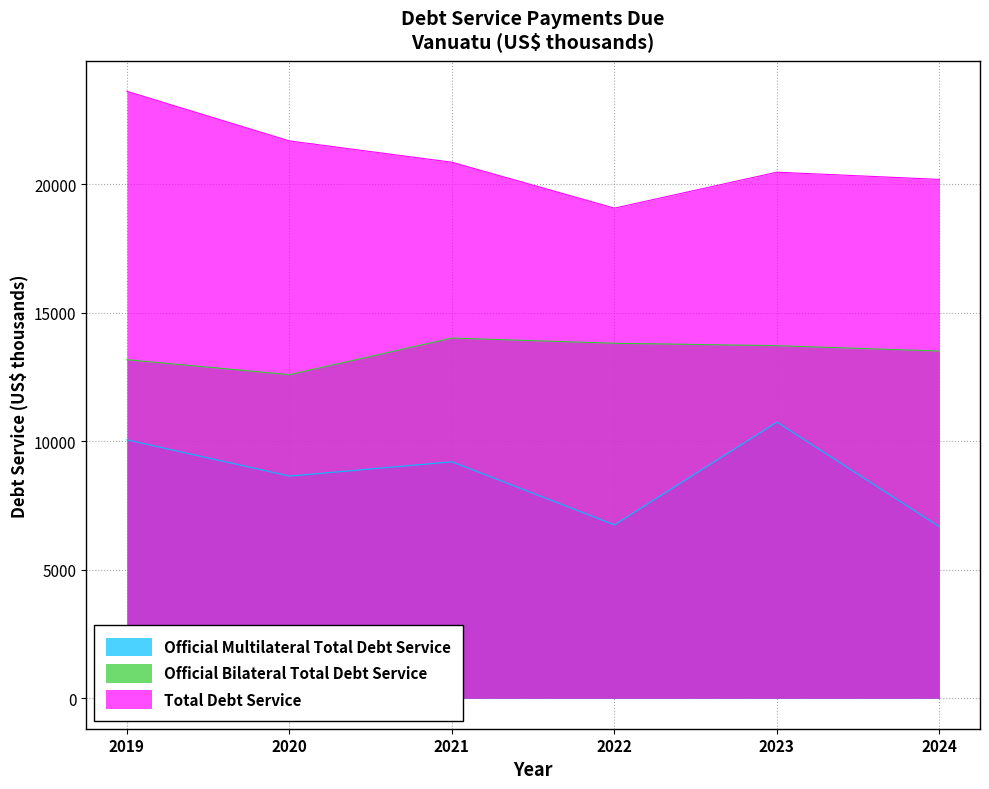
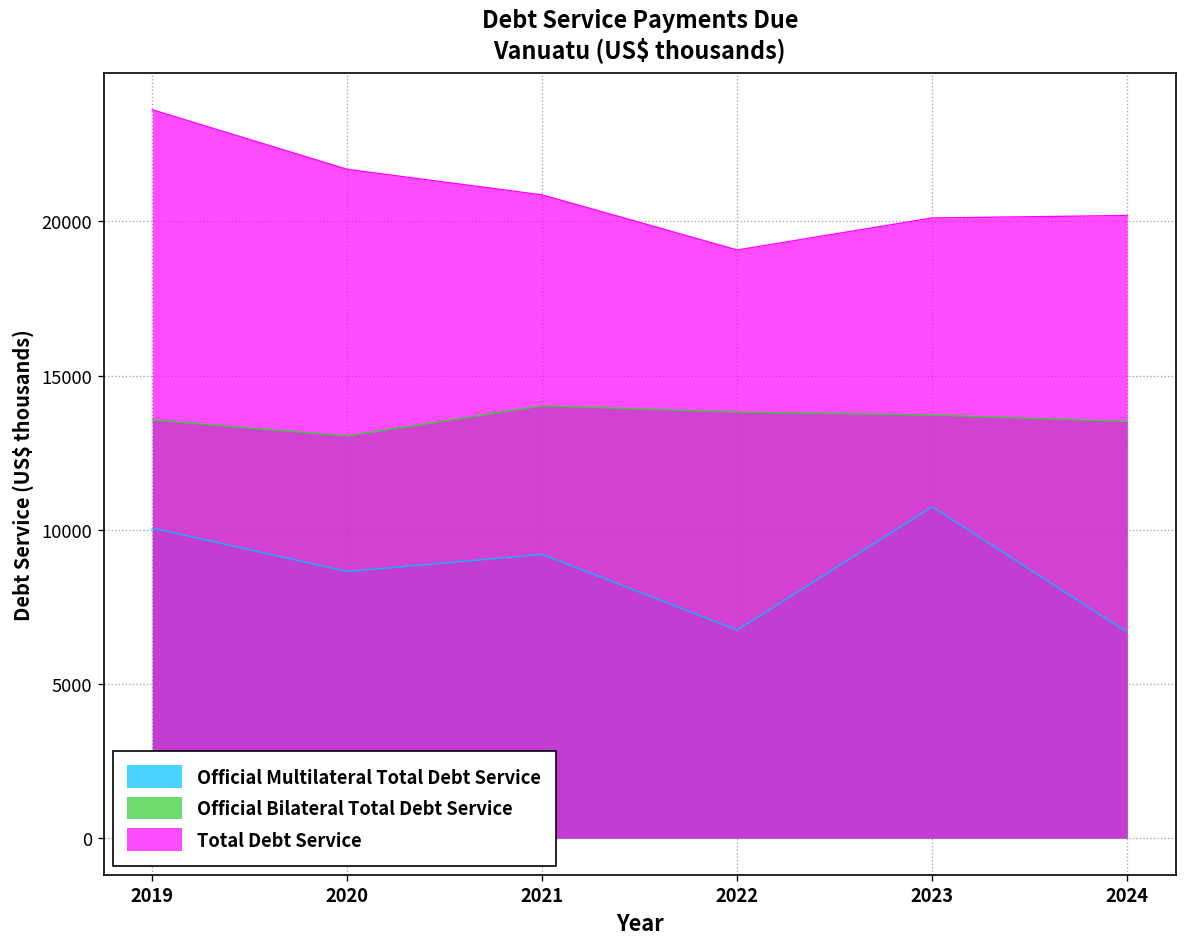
  {
    "Official Multilateral Total Debt Service": {
      "2019": 10100,
      "2020": 8600,
      "2021": 9200,
      "2022": 6800,
      "2023": 10700,
      "2024": 6700
    },
    "Official Bilateral Total Debt Service": {
-     "2019": 13200,
-     "2020": 12600,
+     "2019": 13600,
+     "2020": 13000,
      "2021": 14000,
      "2022": 13800,
      "2023": 13700,
      "2024": 13500
    },
    "Total Debt Service": {
      "2019": 23600,
      "2020": 21700,
      "2021": 20900,
      "2022": 19100,
-     "2023": 20500,
+     "2023": 20100,
      "2024": 20200
    }
  }
